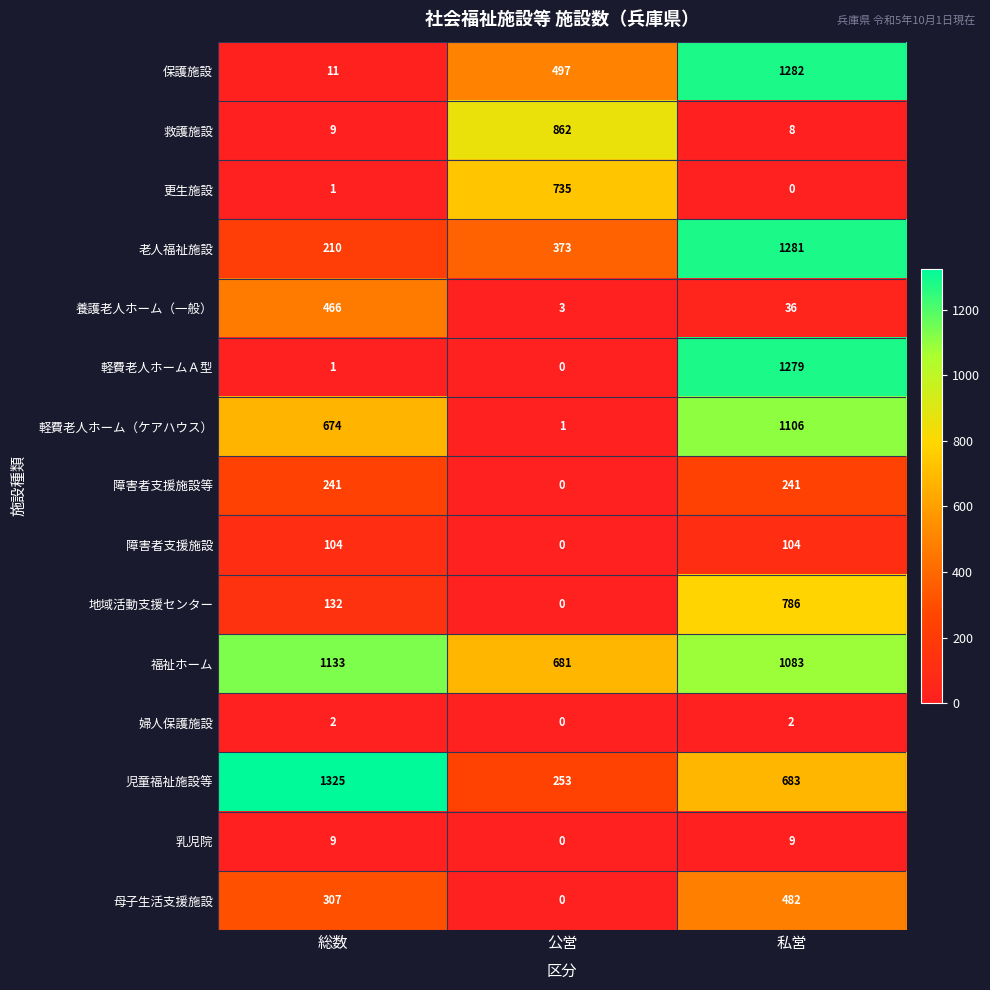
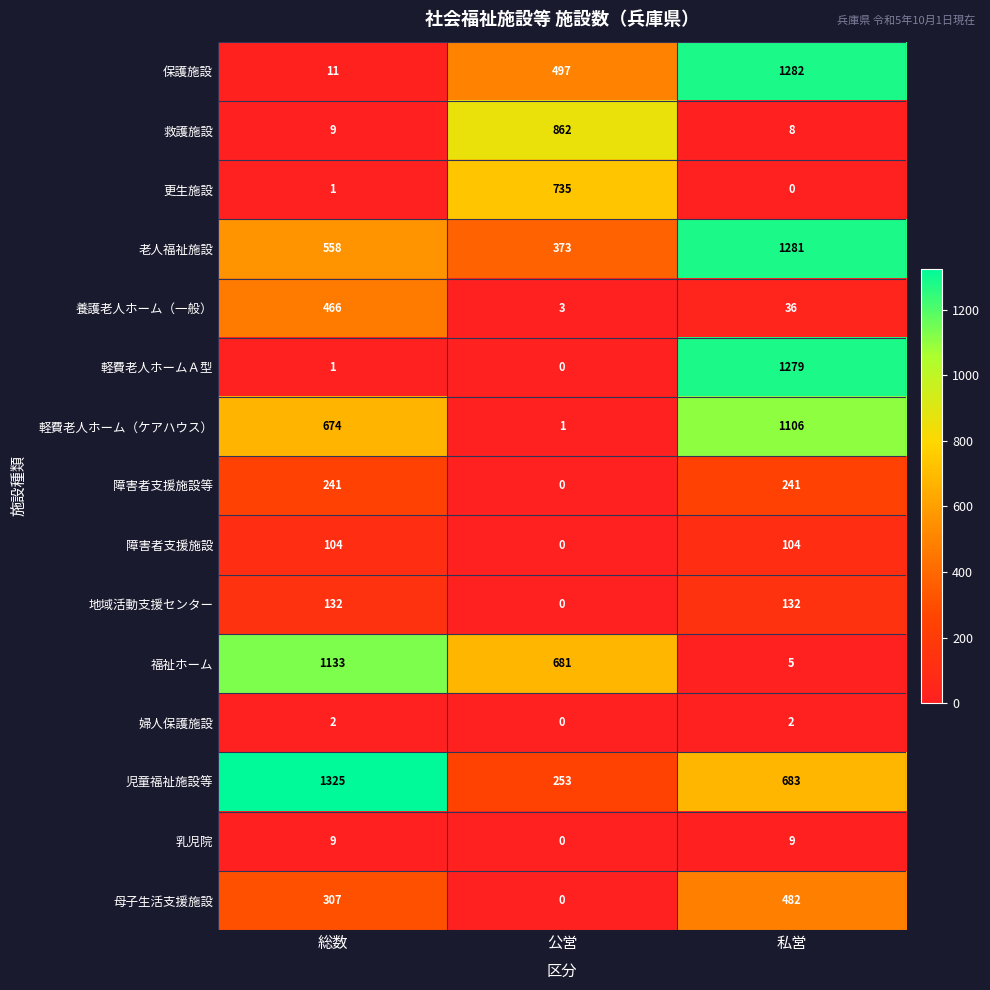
  {
    "保護施設": {
      "総数": 11,
      "公営": 497,
      "私営": 1282
    },
    "救護施設": {
      "総数": 9,
      "公営": 862,
      "私営": 8
    },
    "更生施設": {
      "総数": 1,
      "公営": 735,
      "私営": 0
    },
    "老人福祉施設": {
-     "総数": 210,
+     "総数": 558,
      "公営": 373,
      "私営": 1281
    },
    "養護老人ホーム（一般）": {
      "総数": 466,
      "公営": 3,
      "私営": 36
    },
    "軽費老人ホームＡ型": {
      "総数": 1,
      "公営": 0,
      "私営": 1279
    },
    "軽費老人ホーム（ケアハウス）": {
      "総数": 674,
      "公営": 1,
      "私営": 1106
    },
    "障害者支援施設等": {
      "総数": 241,
      "公営": 0,
      "私営": 241
    },
    "障害者支援施設": {
      "総数": 104,
      "公営": 0,
      "私営": 104
    },
    "地域活動支援センター": {
      "総数": 132,
      "公営": 0,
-     "私営": 786
+     "私営": 132
    },
    "福祉ホーム": {
      "総数": 1133,
      "公営": 681,
-     "私営": 1083
+     "私営": 5
    },
    "婦人保護施設": {
      "総数": 2,
      "公営": 0,
      "私営": 2
    },
    "児童福祉施設等": {
      "総数": 1325,
      "公営": 253,
      "私営": 683
    },
    "乳児院": {
      "総数": 9,
      "公営": 0,
      "私営": 9
    },
    "母子生活支援施設": {
      "総数": 307,
      "公営": 0,
      "私営": 482
    }
  }
